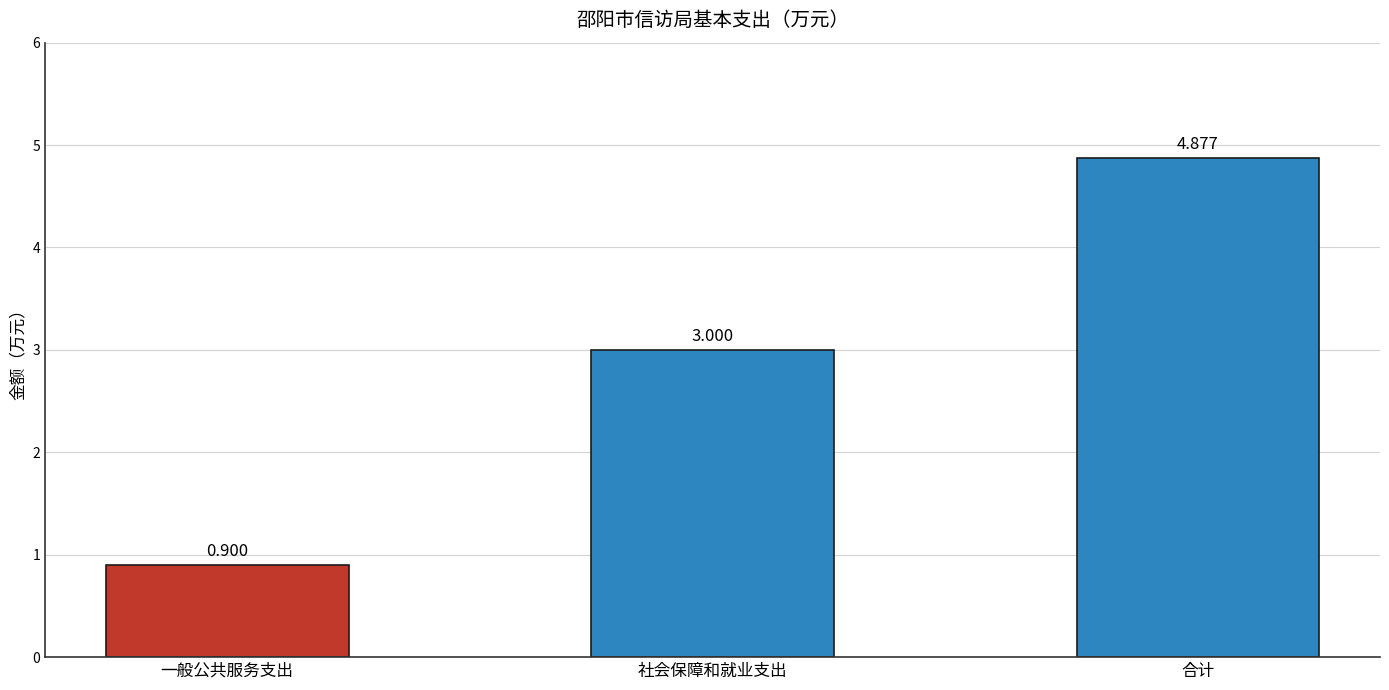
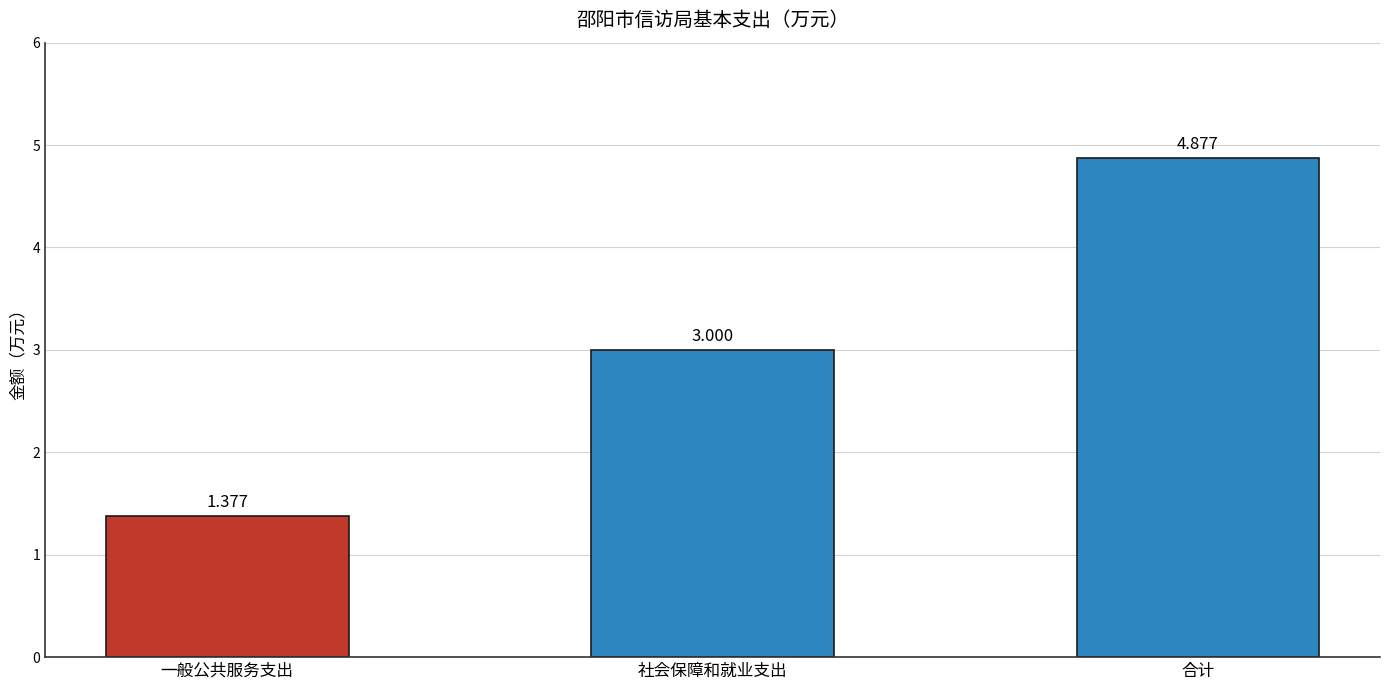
  {
-   "一般公共服务支出": 0.900,
+   "一般公共服务支出": 1.377,
    "社会保障和就业支出": 3.000,
    "合计": 4.877
  }
